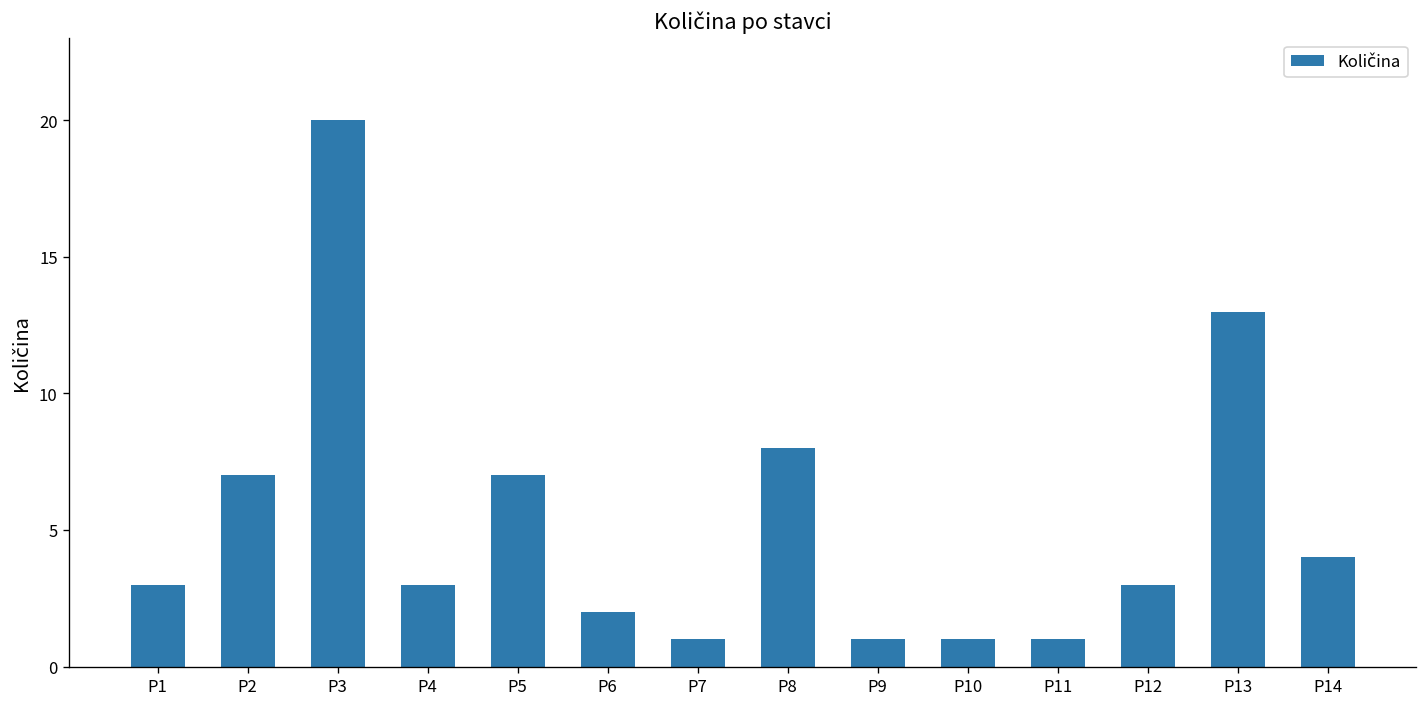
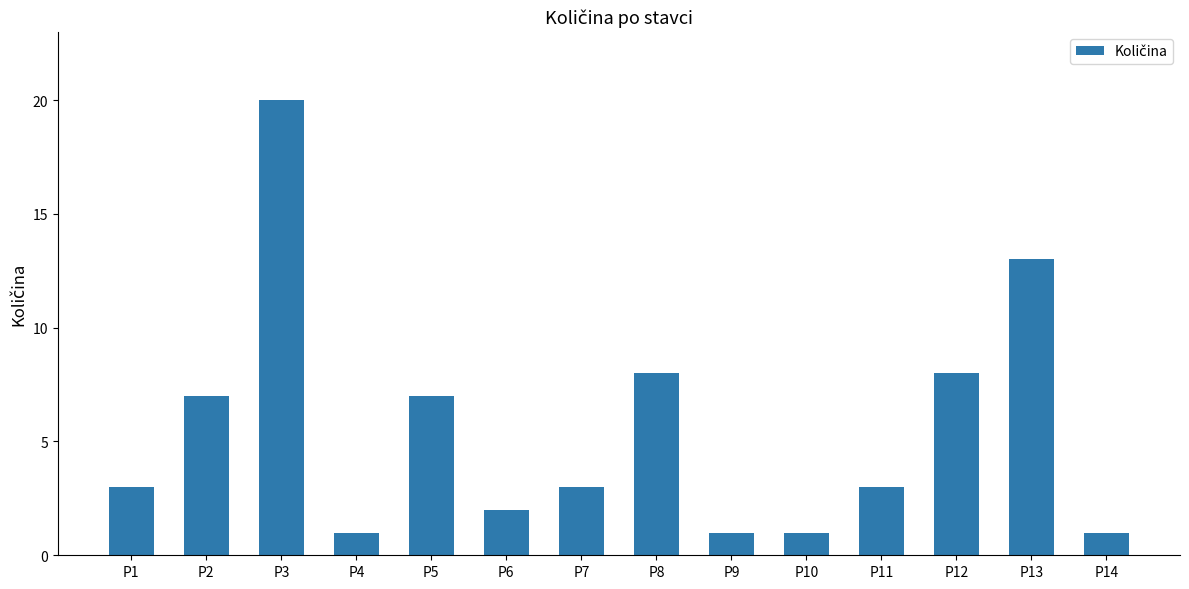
  {
    "P1": 3,
    "P2": 7,
    "P3": 20,
-   "P4": 3,
+   "P4": 1,
    "P5": 7,
    "P6": 2,
-   "P7": 1,
+   "P7": 3,
    "P8": 8,
    "P9": 1,
    "P10": 1,
-   "P11": 1,
-   "P12": 3,
+   "P11": 3,
+   "P12": 8,
    "P13": 13,
-   "P14": 4
+   "P14": 1
  }
